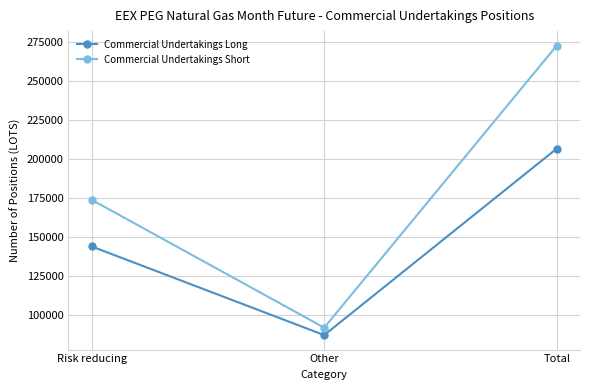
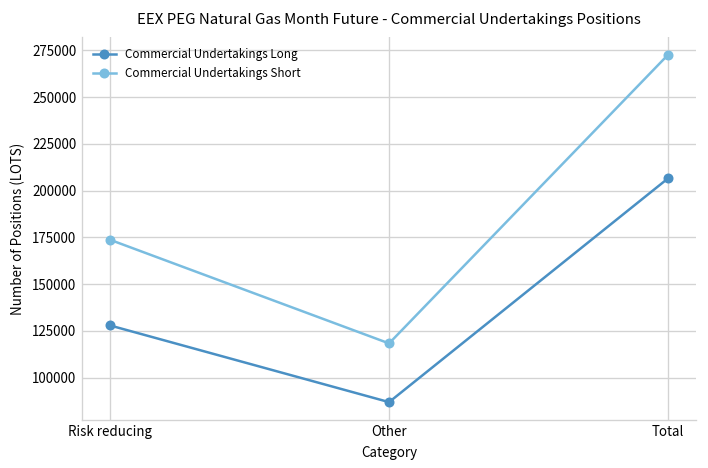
  {
    "Commercial Undertakings Long": {
-     "Risk reducing": 144000,
+     "Risk reducing": 128000,
      "Other": 87000,
      "Total": 207000
    },
    "Commercial Undertakings Short": {
      "Risk reducing": 174000,
-     "Other": 92000,
+     "Other": 118000,
      "Total": 273000
    }
  }
